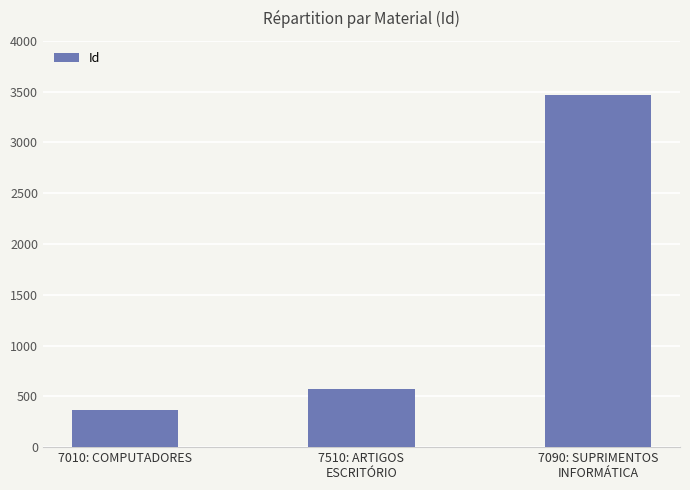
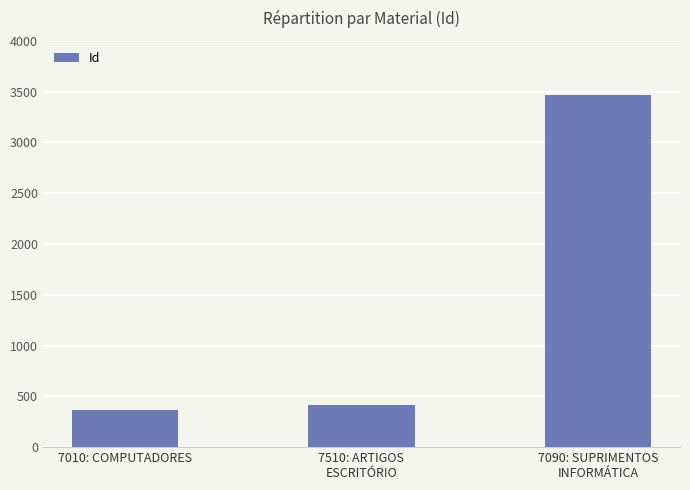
  {
    "7010: COMPUTADORES": 370,
-   "7510: ARTIGOS ESCRITÓRIO": 580,
+   "7510: ARTIGOS ESCRITÓRIO": 410,
    "7090: SUPRIMENTOS INFORMÁTICA": 3460
  }
